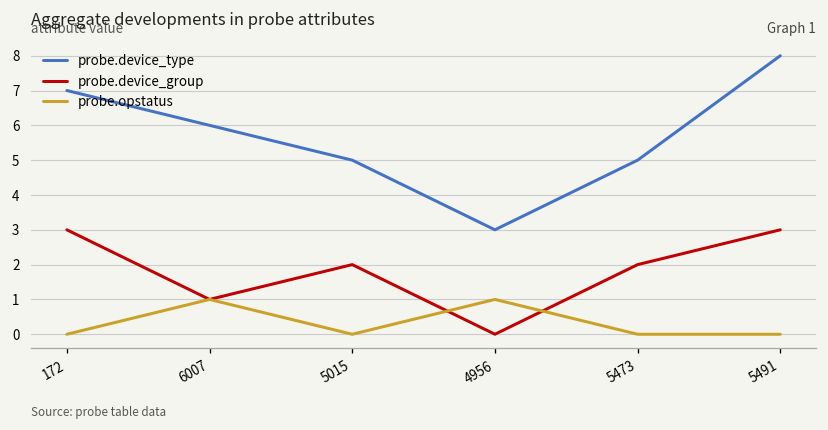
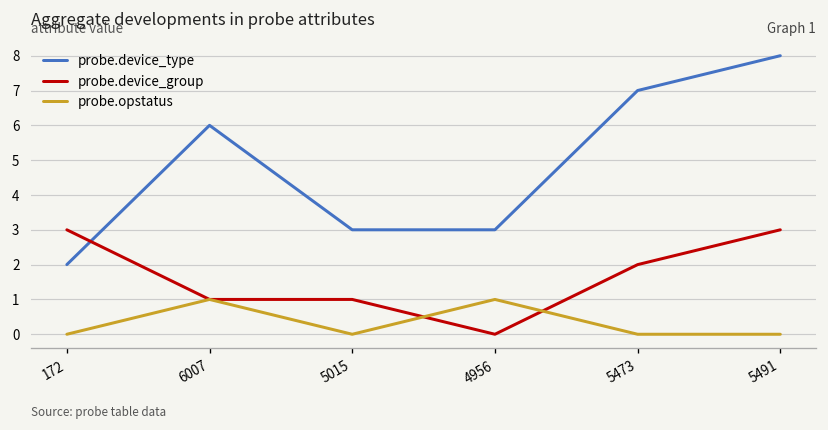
  {
    "probe.device_type": {
-     "172": 7,
+     "172": 2,
      "6007": 6,
-     "5015": 5,
+     "5015": 3,
      "4956": 3,
-     "5473": 5
+     "5473": 7
    },
    "probe.device_group": {
      "172": 3,
-     "5015": 2,
+     "5015": 1,
      "4956": 0,
      "5473": 2,
      "5491": 3
    },
    "probe.opstatus": {
      "172": 0,
      "5015": 0,
      "4956": 1,
      "5473": 0,
      "5491": 0
    }
  }
